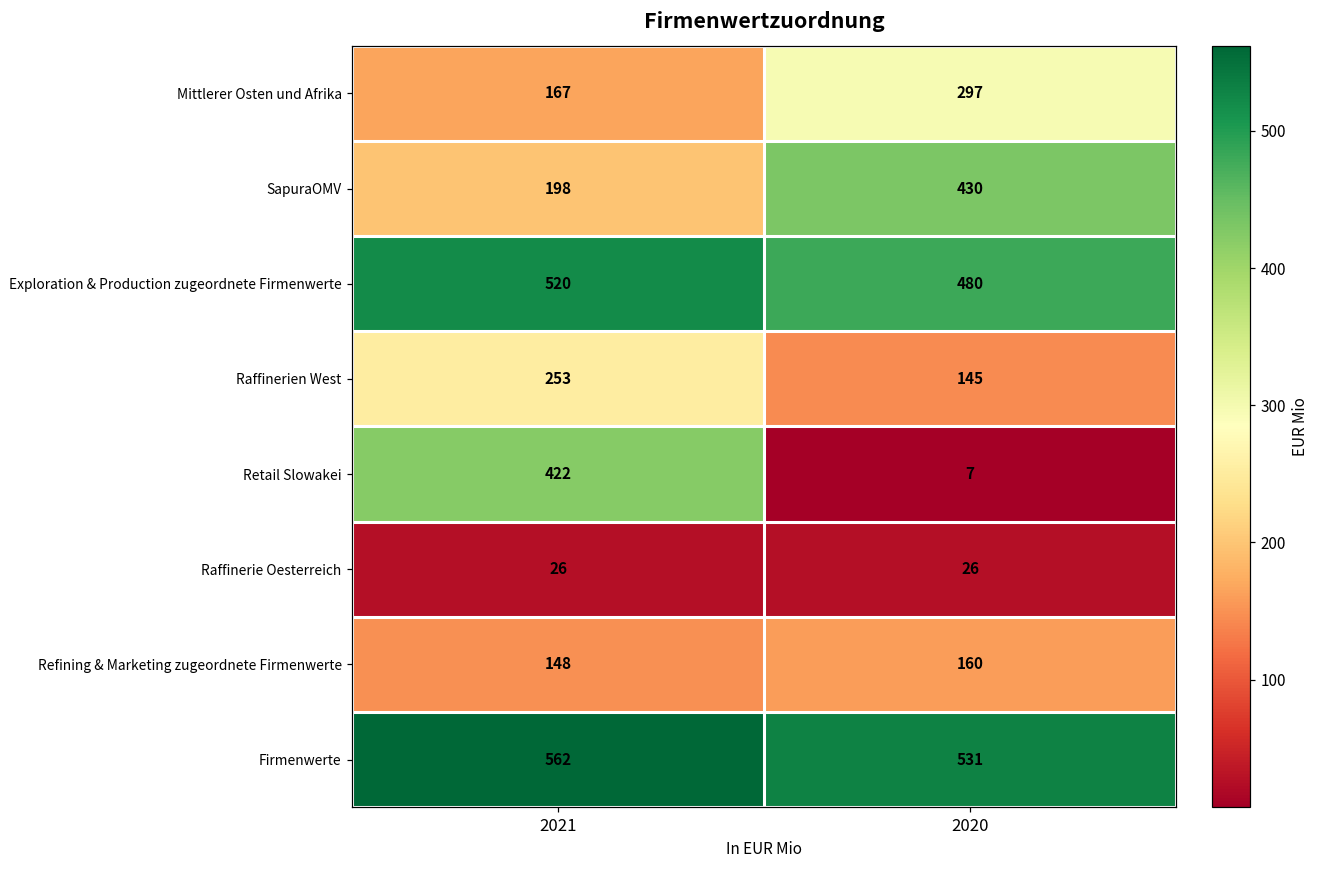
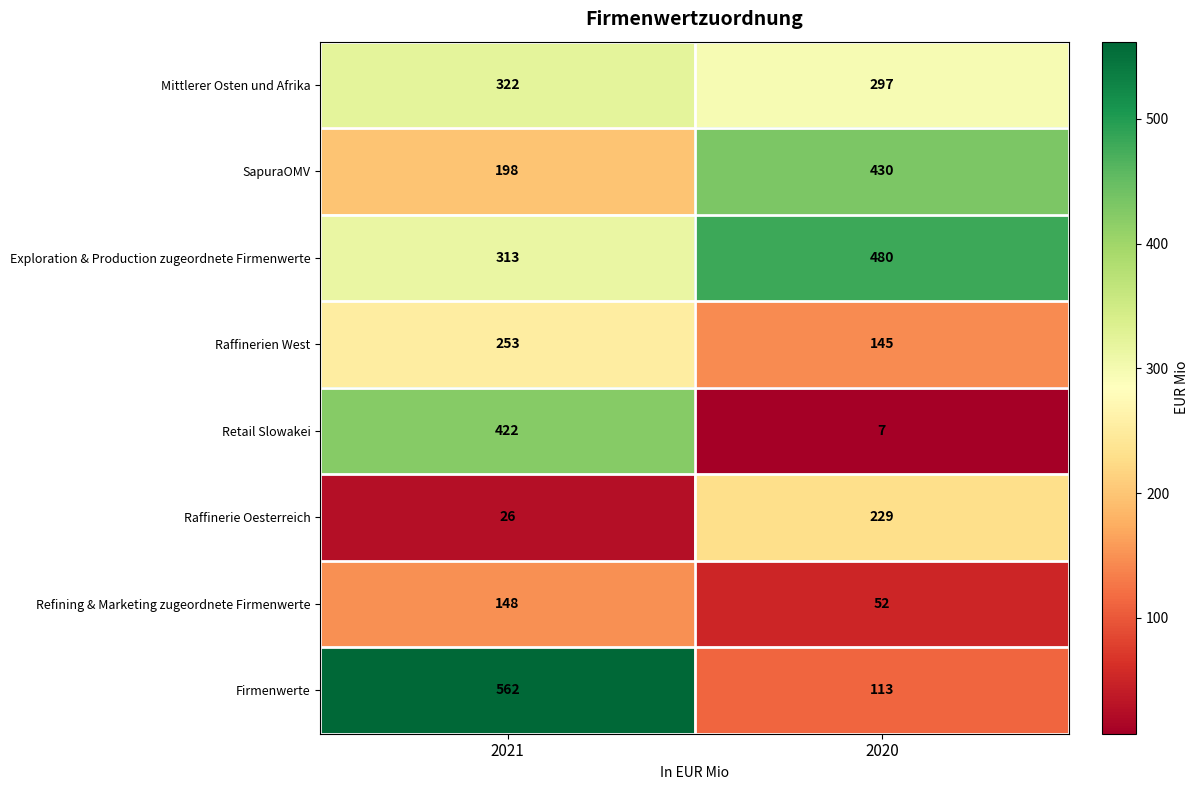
  {
    "Mittlerer Osten und Afrika": {
-     "2021": 167,
+     "2021": 322,
      "2020": 297
    },
    "SapuraOMV": {
      "2021": 198,
      "2020": 430
    },
    "Exploration & Production zugeordnete Firmenwerte": {
-     "2021": 520,
+     "2021": 313,
      "2020": 480
    },
    "Raffinerien West": {
      "2021": 253,
      "2020": 145
    },
    "Retail Slowakei": {
      "2021": 422,
      "2020": 7
    },
    "Raffinerie Oesterreich": {
      "2021": 26,
-     "2020": 26
+     "2020": 229
    },
    "Refining & Marketing zugeordnete Firmenwerte": {
      "2021": 148,
-     "2020": 160
+     "2020": 52
    },
    "Firmenwerte": {
      "2021": 562,
-     "2020": 531
+     "2020": 113
    }
  }
